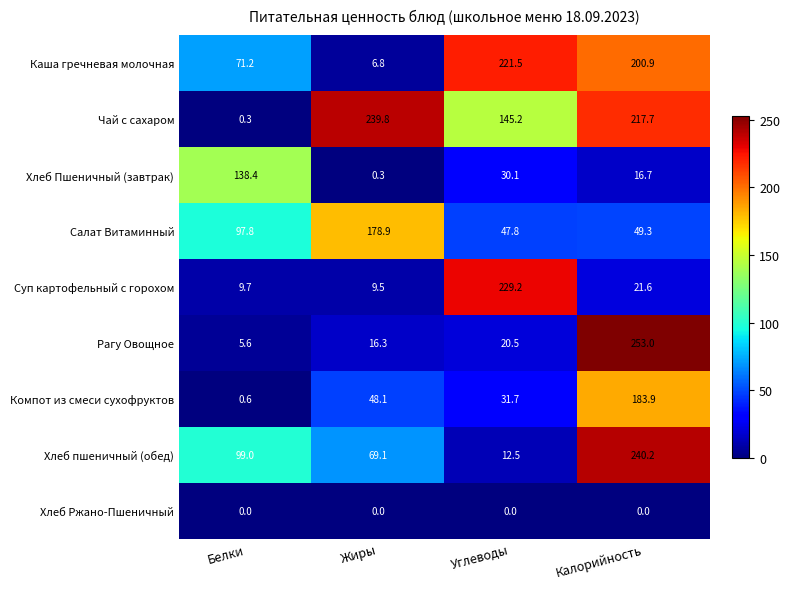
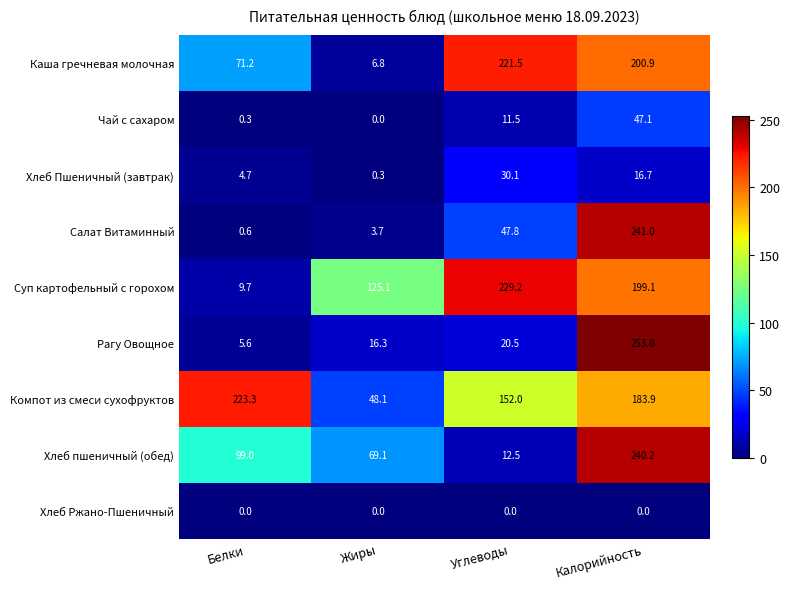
  {
    "Каша гречневая молочная": {
      "Белки": 71.2,
      "Жиры": 6.8,
      "Углеводы": 221.5,
      "Калорийность": 200.9
    },
    "Чай с сахаром": {
      "Белки": 0.3,
-     "Жиры": 239.8,
-     "Углеводы": 145.2,
-     "Калорийность": 217.7
+     "Жиры": 0.0,
+     "Углеводы": 11.5,
+     "Калорийность": 47.1
    },
    "Хлеб Пшеничный (завтрак)": {
-     "Белки": 138.4,
+     "Белки": 4.7,
      "Жиры": 0.3,
      "Углеводы": 30.1,
      "Калорийность": 16.7
    },
    "Салат Витаминный": {
-     "Белки": 97.8,
-     "Жиры": 178.9,
+     "Белки": 0.6,
+     "Жиры": 3.7,
      "Углеводы": 47.8,
-     "Калорийность": 49.3
+     "Калорийность": 241.0
    },
    "Суп картофельный с горохом": {
      "Белки": 9.7,
-     "Жиры": 9.5,
+     "Жиры": 125.1,
      "Углеводы": 229.2,
-     "Калорийность": 21.6
+     "Калорийность": 199.1
    },
    "Рагу Овощное": {
      "Белки": 5.6,
      "Жиры": 16.3,
      "Углеводы": 20.5,
      "Калорийность": 253.0
    },
    "Компот из смеси сухофруктов": {
-     "Белки": 0.6,
+     "Белки": 223.3,
      "Жиры": 48.1,
-     "Углеводы": 31.7,
+     "Углеводы": 152.0,
      "Калорийность": 183.9
    },
    "Хлеб пшеничный (обед)": {
      "Белки": 99.0,
      "Жиры": 69.1,
      "Углеводы": 12.5,
      "Калорийность": 240.2
    },
    "Хлеб Ржано-Пшеничный": {
      "Белки": 0.0,
      "Жиры": 0.0,
      "Углеводы": 0.0,
      "Калорийность": 0.0
    }
  }
